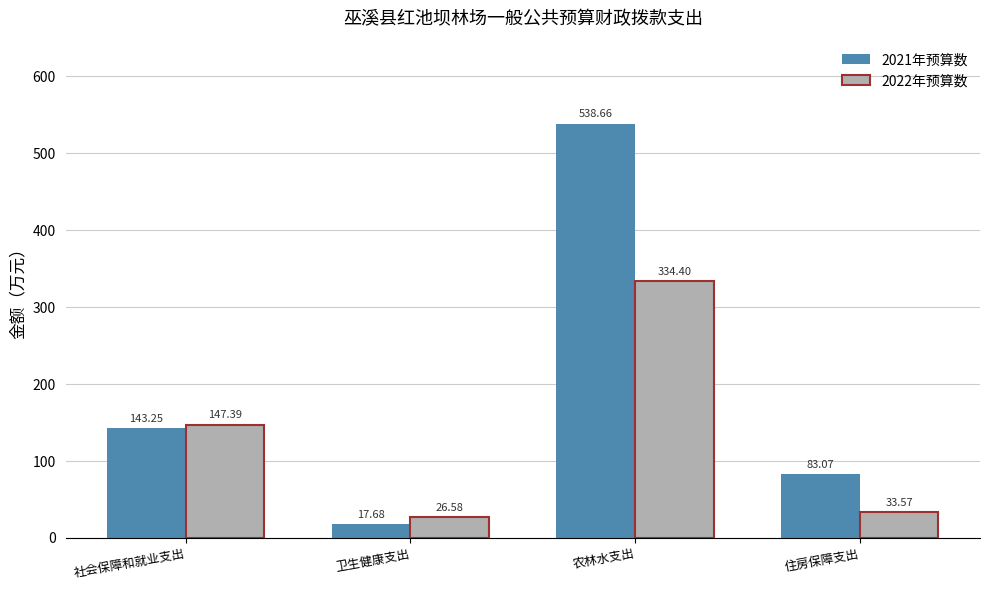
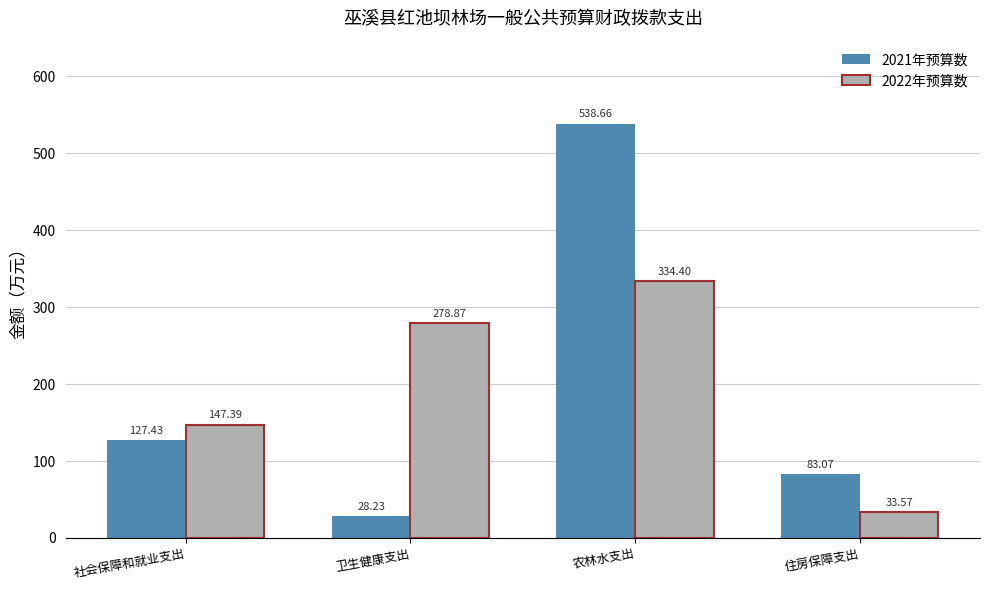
  {
    "2021年预算数": {
-     "社会保障和就业支出": 143.25,
-     "卫生健康支出": 17.68,
+     "社会保障和就业支出": 127.43,
+     "卫生健康支出": 28.23,
      "农林水支出": 538.66,
      "住房保障支出": 83.07
    },
    "2022年预算数": {
      "社会保障和就业支出": 147.39,
-     "卫生健康支出": 26.58,
+     "卫生健康支出": 278.87,
      "农林水支出": 334.40,
      "住房保障支出": 33.57
    }
  }
